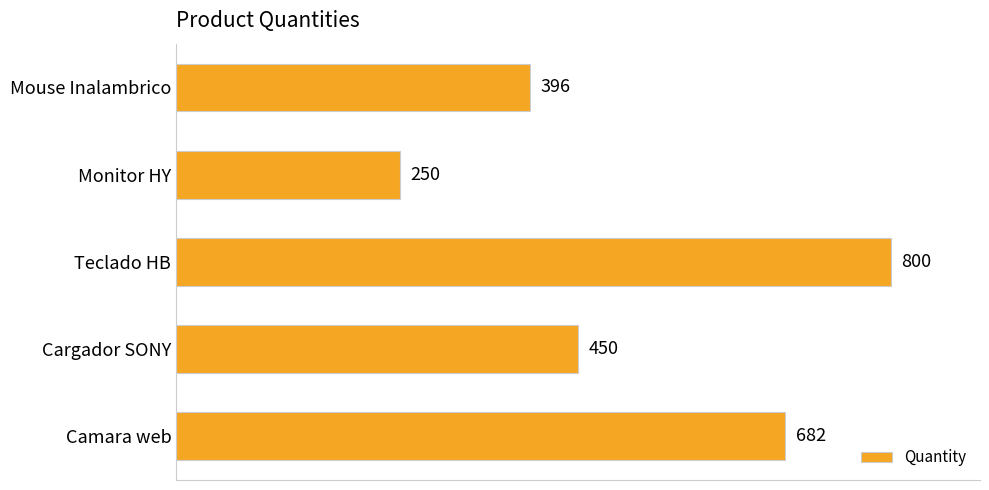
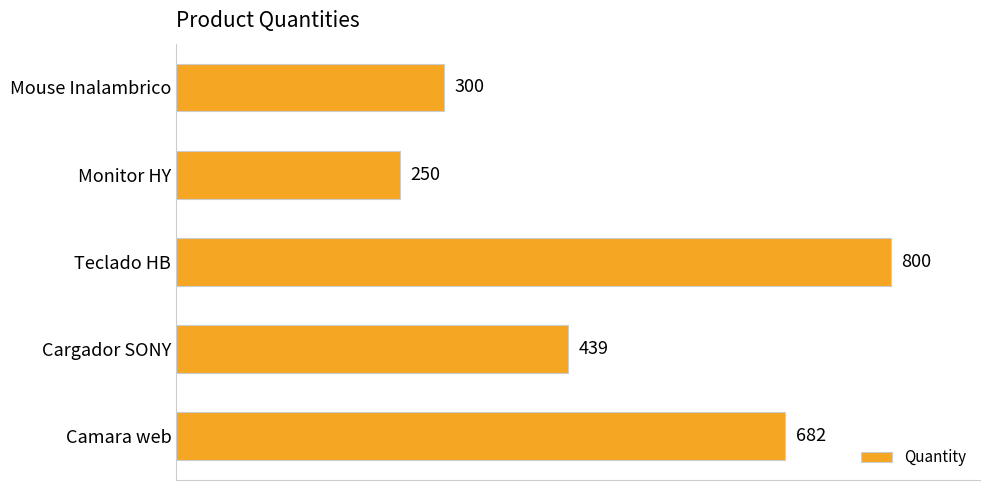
  {
-   "Mouse Inalambrico": 396,
+   "Mouse Inalambrico": 300,
    "Monitor HY": 250,
    "Teclado HB": 800,
-   "Cargador SONY": 450,
+   "Cargador SONY": 439,
    "Camara web": 682
  }
